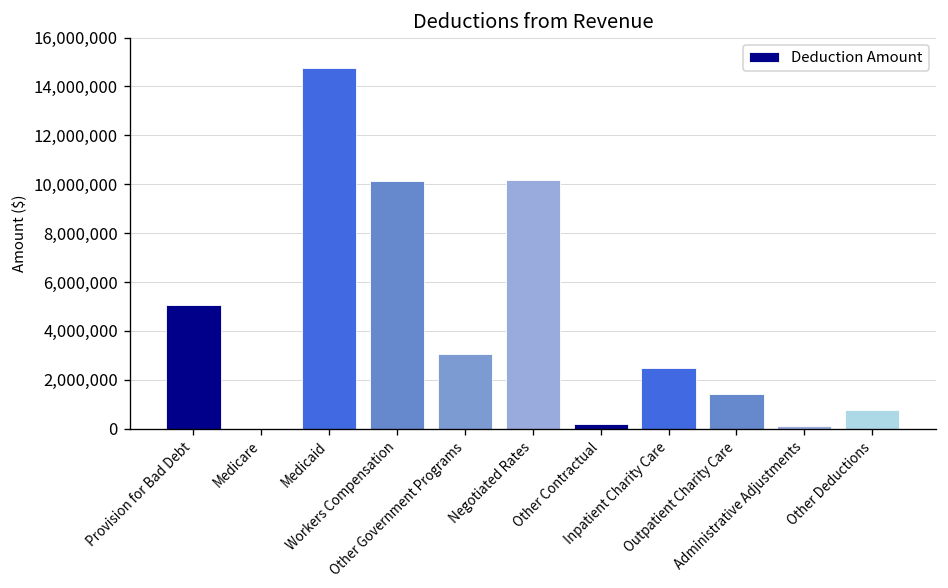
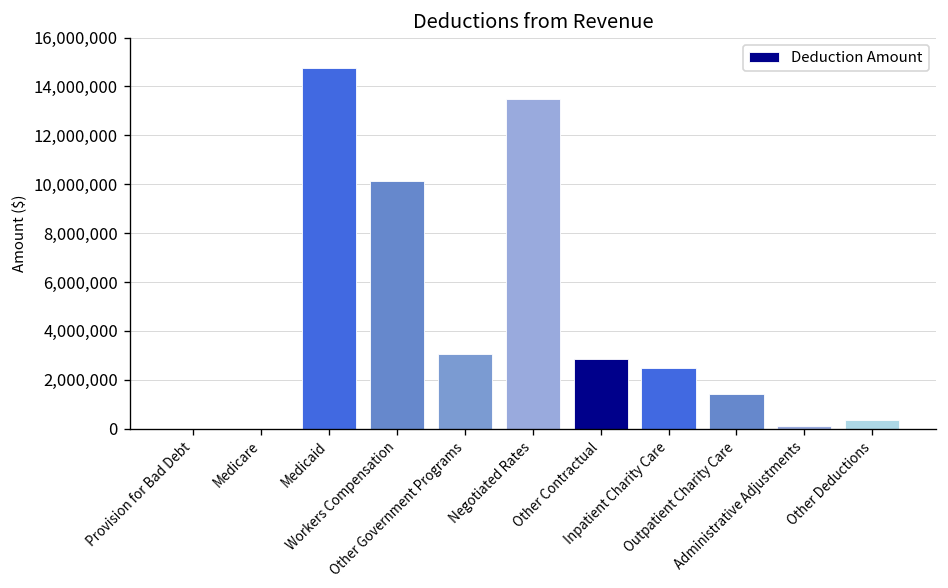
  {
-   "Provision for Bad Debt": "5,100,000",
+   "Provision for Bad Debt": "0",
    "Medicare": "0",
    "Medicaid": "14,700,000",
    "Workers Compensation": "10,100,000",
    "Other Government Programs": "3,000,000",
-   "Negotiated Rates": "10,200,000",
-   "Other Contractual": "200,000",
+   "Negotiated Rates": "13,500,000",
+   "Other Contractual": "2,800,000",
    "Inpatient Charity Care": "2,500,000",
    "Outpatient Charity Care": "1,400,000",
-   "Other Deductions": "800,000"
+   "Other Deductions": "300,000"
  }
